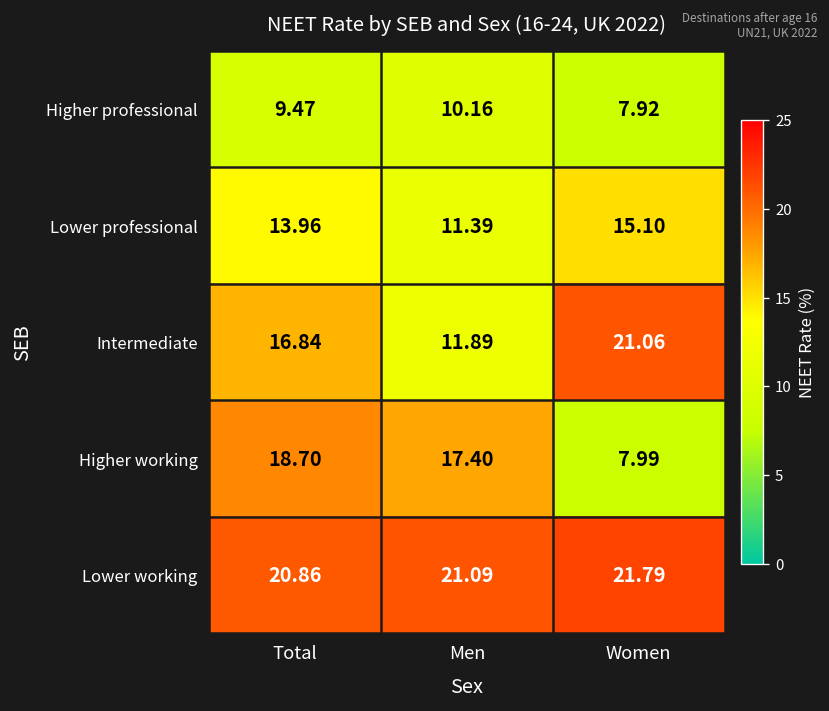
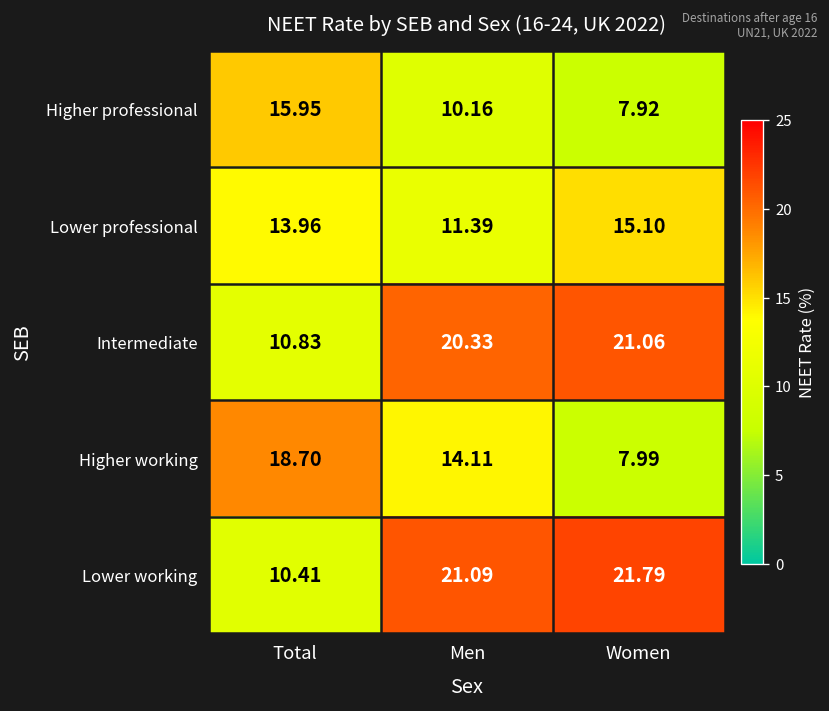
  {
    "Higher professional": {
-     "Total": 9.47,
+     "Total": 15.95,
      "Men": 10.16,
      "Women": 7.92
    },
    "Lower professional": {
      "Total": 13.96,
      "Men": 11.39,
      "Women": 15.10
    },
    "Intermediate": {
-     "Total": 16.84,
-     "Men": 11.89,
+     "Total": 10.83,
+     "Men": 20.33,
      "Women": 21.06
    },
    "Higher working": {
      "Total": 18.70,
-     "Men": 17.40,
+     "Men": 14.11,
      "Women": 7.99
    },
    "Lower working": {
-     "Total": 20.86,
+     "Total": 10.41,
      "Men": 21.09,
      "Women": 21.79
    }
  }
